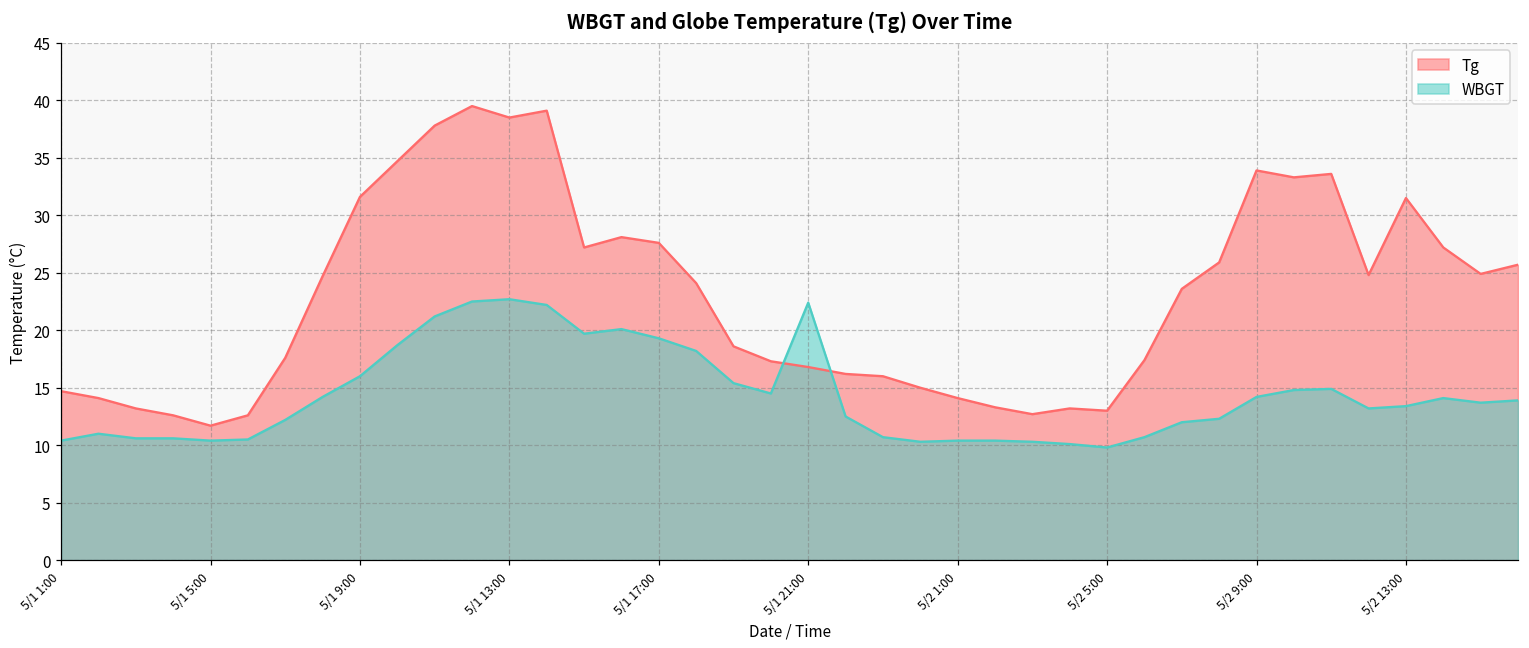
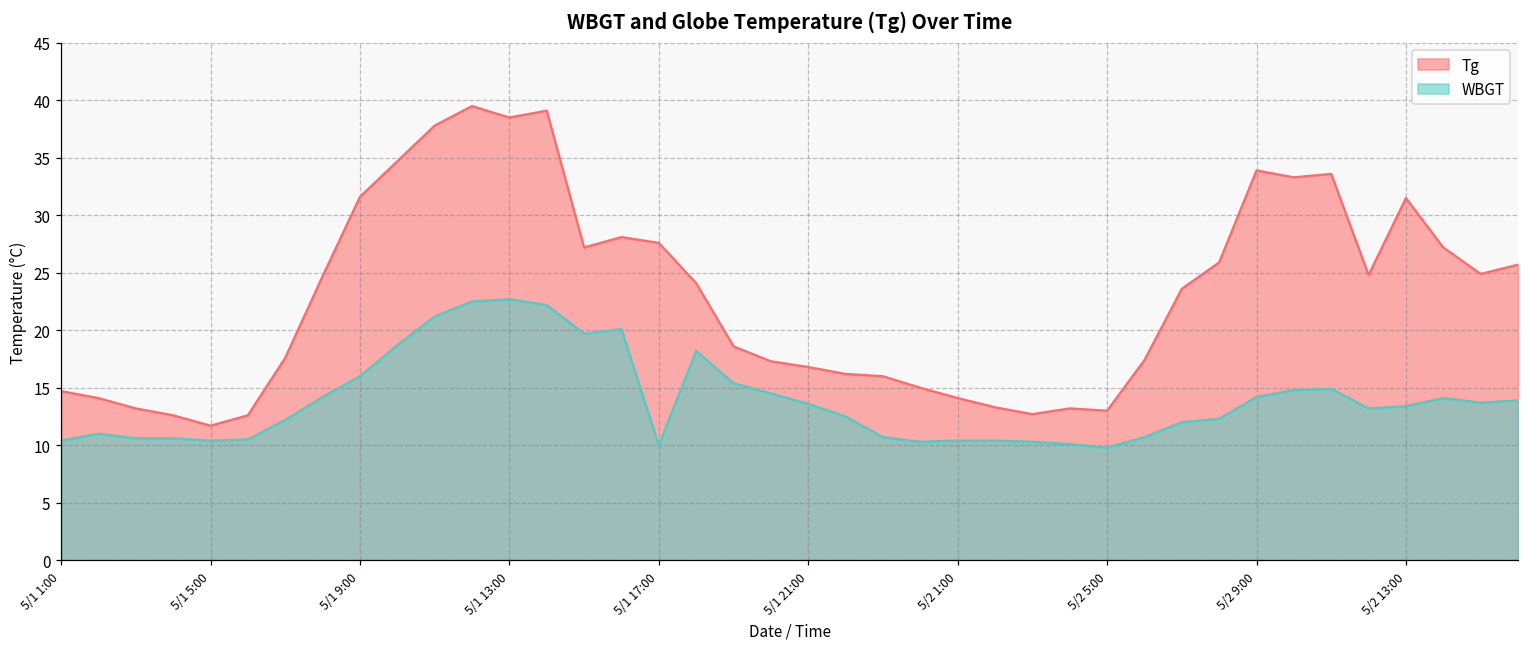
  {
    "Tg": {
      "5/1 1:00": 14.7,
      "5/1 5:00": 11.7,
      "5/1 9:00": 31.6,
      "5/1 13:00": 38.5,
      "5/1 17:00": 27.6,
      "5/1 21:00": 16.8,
      "5/2 1:00": 14.1,
      "5/2 5:00": 13.0,
      "5/2 9:00": 33.9,
      "5/2 13:00": 31.5
    },
    "WBGT": {
      "5/1 1:00": 10.4,
      "5/1 5:00": 10.4,
      "5/1 9:00": 16.0,
      "5/1 13:00": 22.7,
-     "5/1 17:00": 19.3,
-     "5/1 21:00": 22.4,
+     "5/1 17:00": 10.0,
+     "5/1 21:00": 13.6,
      "5/2 1:00": 10.4,
      "5/2 5:00": 9.8,
      "5/2 9:00": 14.2,
      "5/2 13:00": 13.4
    }
  }
